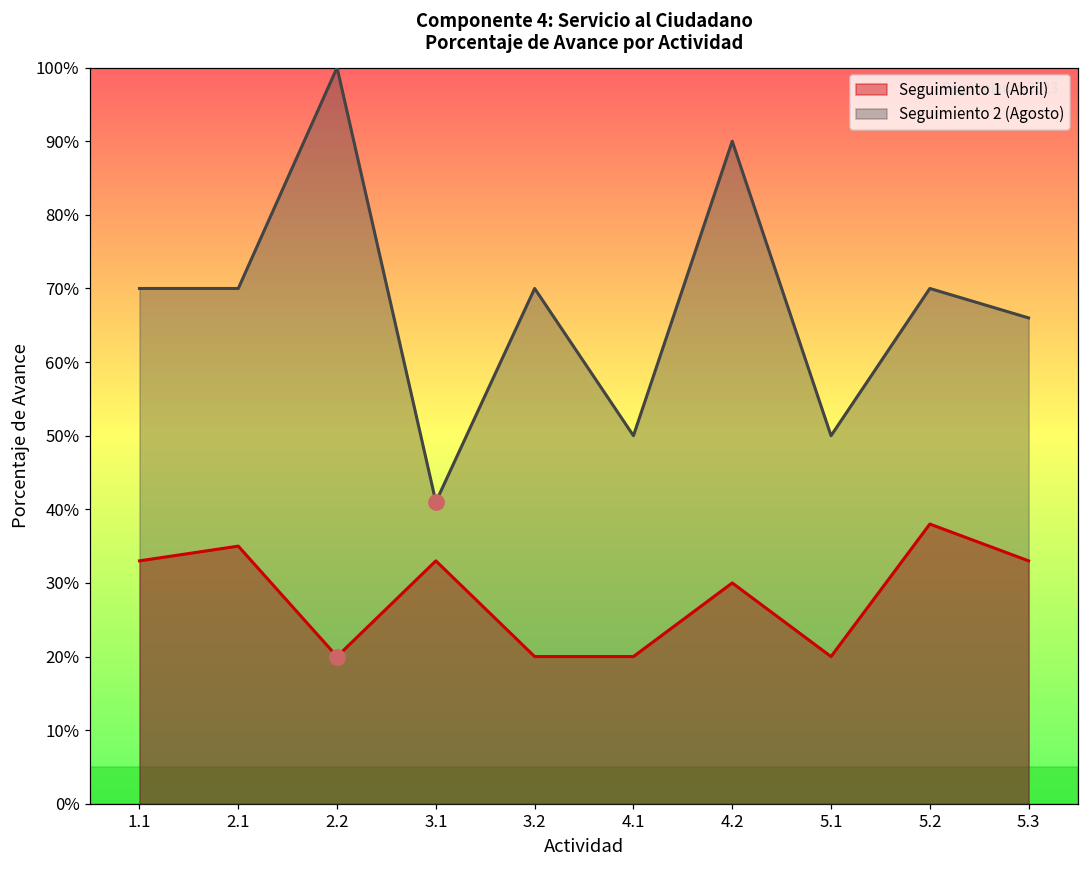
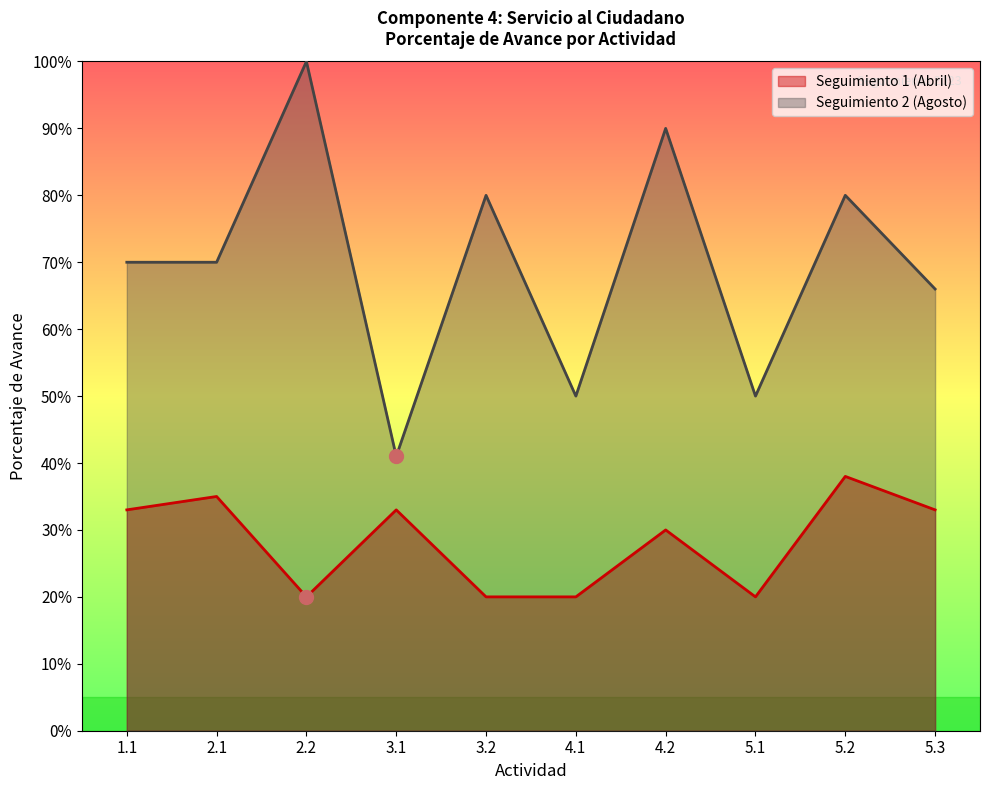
  {
    "Seguimiento 1 (Abril)": {
      "1.1": "33%",
      "2.1": "35%",
      "3.1": "33%",
      "3.2": "20%",
      "4.1": "20%",
      "4.2": "30%",
      "5.1": "20%",
      "5.2": "38%",
      "5.3": "33%"
    },
    "Seguimiento 2 (Agosto)": {
      "1.1": "70%",
      "2.1": "70%",
      "2.2": "100%",
-     "3.2": "70%",
+     "3.2": "80%",
      "4.1": "50%",
      "4.2": "90%",
      "5.1": "50%",
-     "5.2": "70%",
+     "5.2": "80%",
      "5.3": "66%"
    }
  }
